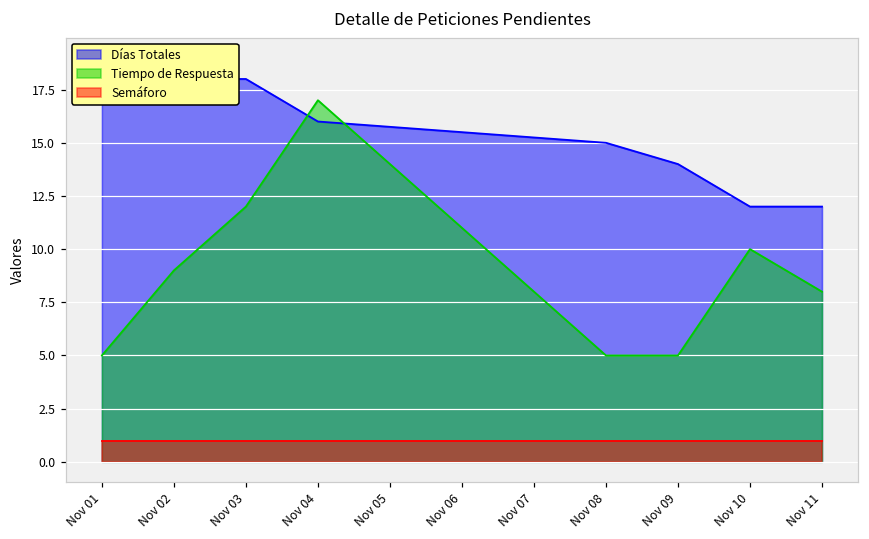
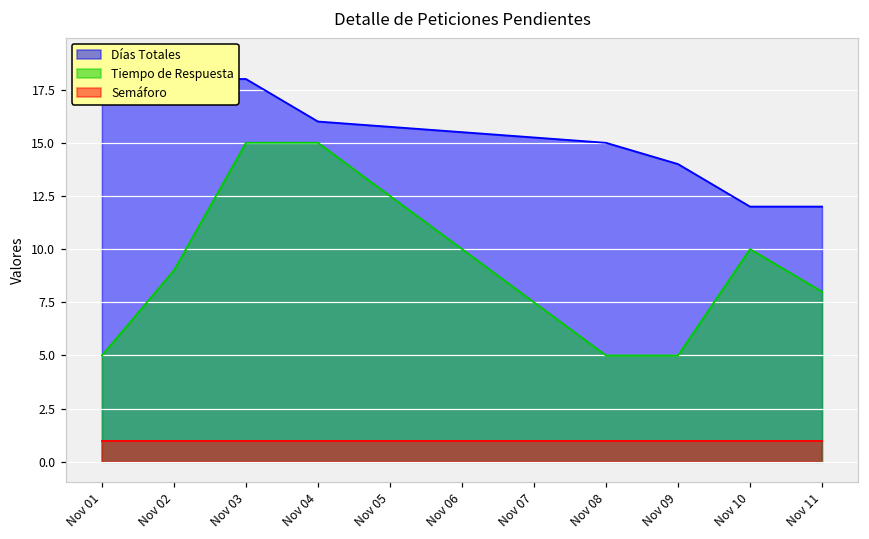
  {
    "Días Totales": {
      "Nov 03": 18,
      "Nov 04": 16,
      "Nov 08": 15,
      "Nov 09": 14,
      "Nov 10": 12,
      "Nov 11": 12
    },
    "Tiempo de Respuesta": {
      "Nov 01": 5,
      "Nov 02": 9,
-     "Nov 03": 12,
-     "Nov 04": 17,
+     "Nov 03": 15,
+     "Nov 04": 15,
      "Nov 08": 5,
      "Nov 09": 5,
      "Nov 10": 10,
      "Nov 11": 8
    },
    "Semáforo": {
      "Nov 01": 1,
      "Nov 02": 1,
      "Nov 03": 1,
      "Nov 04": 1,
      "Nov 08": 1,
      "Nov 09": 1,
      "Nov 10": 1,
      "Nov 11": 1
    }
  }
